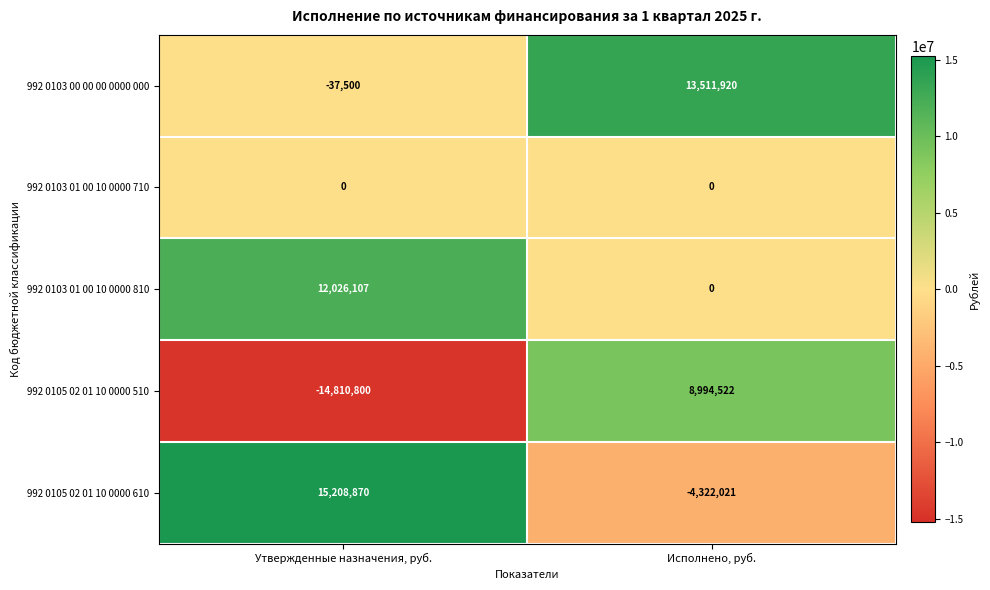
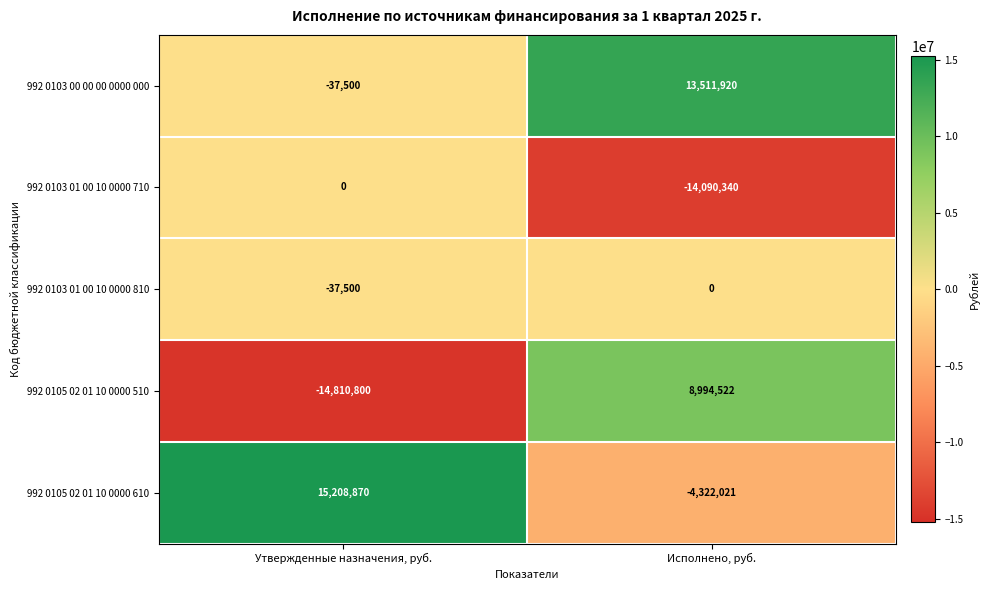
  {
    "992 0103 00 00 00 0000 000": {
      "Утвержденные назначения, руб.": "-37,500",
      "Исполнено, руб.": "13,511,920"
    },
    "992 0103 01 00 10 0000 710": {
      "Утвержденные назначения, руб.": "0",
-     "Исполнено, руб.": "0"
+     "Исполнено, руб.": "-14,090,340"
    },
    "992 0103 01 00 10 0000 810": {
-     "Утвержденные назначения, руб.": "12,026,107",
+     "Утвержденные назначения, руб.": "-37,500",
      "Исполнено, руб.": "0"
    },
    "992 0105 02 01 10 0000 510": {
      "Утвержденные назначения, руб.": "-14,810,800",
      "Исполнено, руб.": "8,994,522"
    },
    "992 0105 02 01 10 0000 610": {
      "Утвержденные назначения, руб.": "15,208,870",
      "Исполнено, руб.": "-4,322,021"
    }
  }
